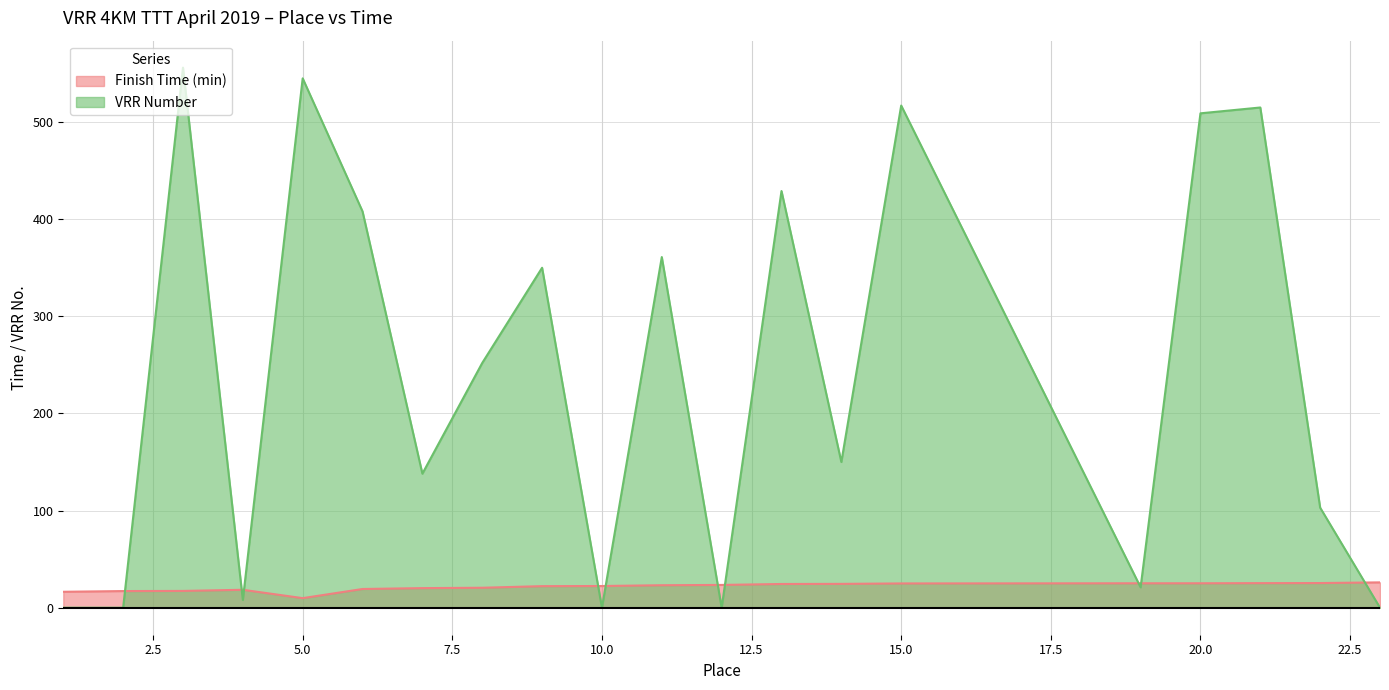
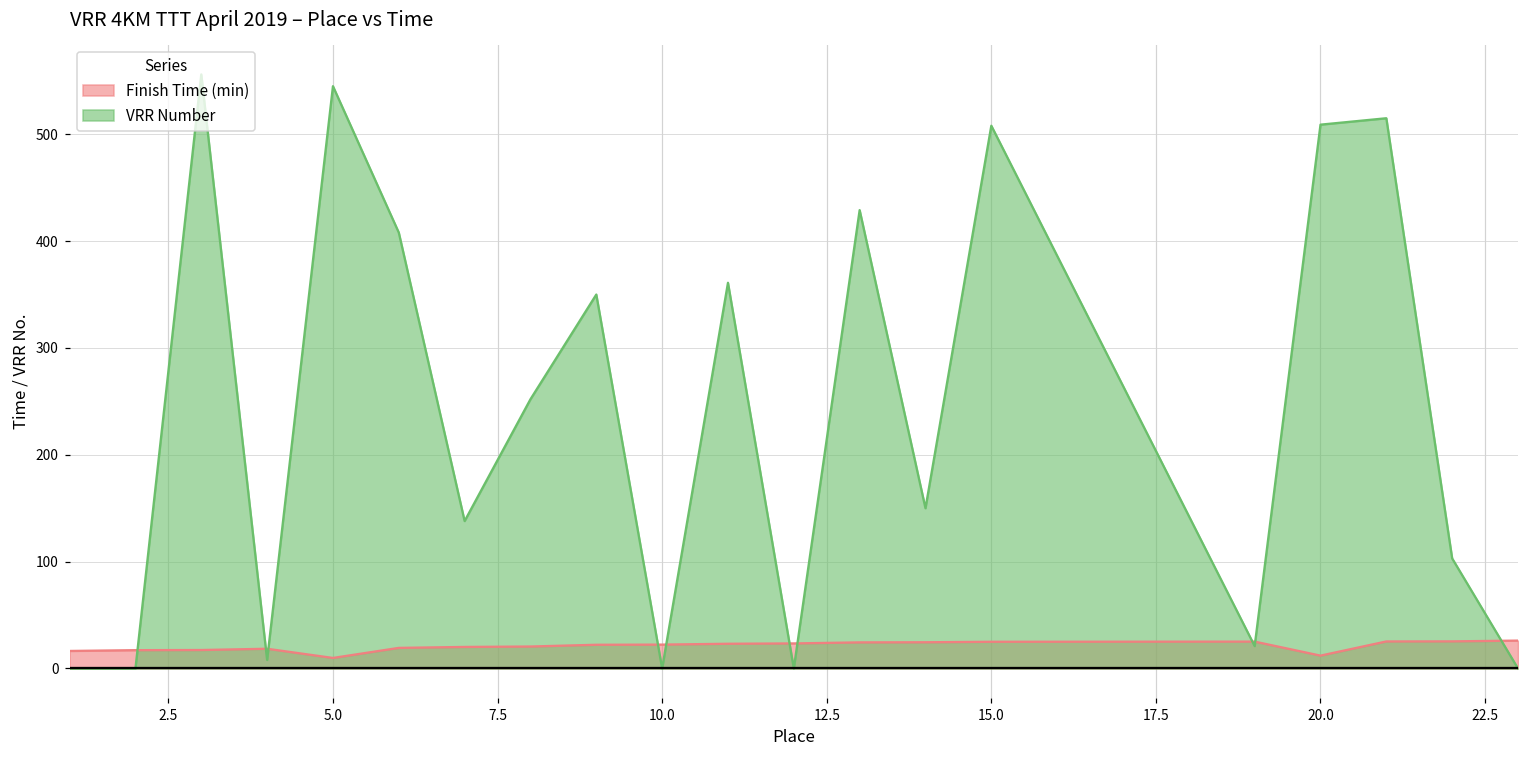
  {
    "Finish Time (min)": {
      "5.0": 10,
      "10.0": 20,
      "15.0": 30,
-     "20.0": 30
+     "20.0": 10
    },
    "VRR Number": {
      "5.0": 550,
      "10.0": 0,
-     "15.0": 520,
+     "15.0": 510,
      "20.0": 510
    }
  }
